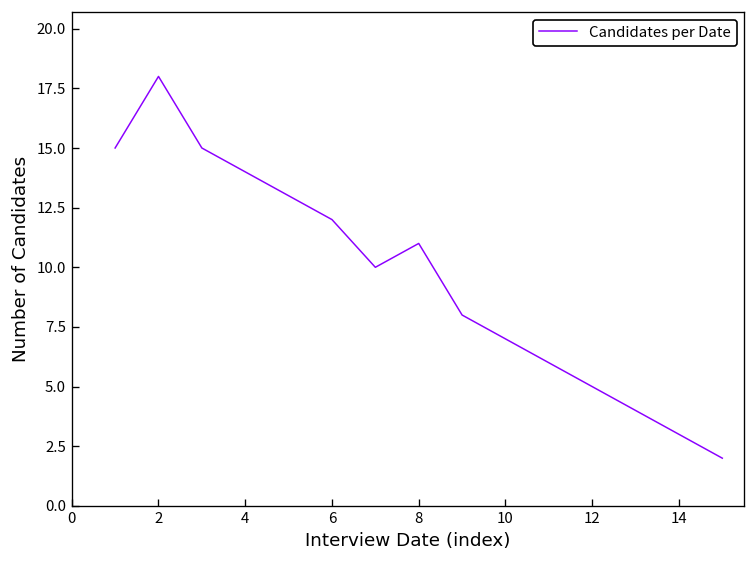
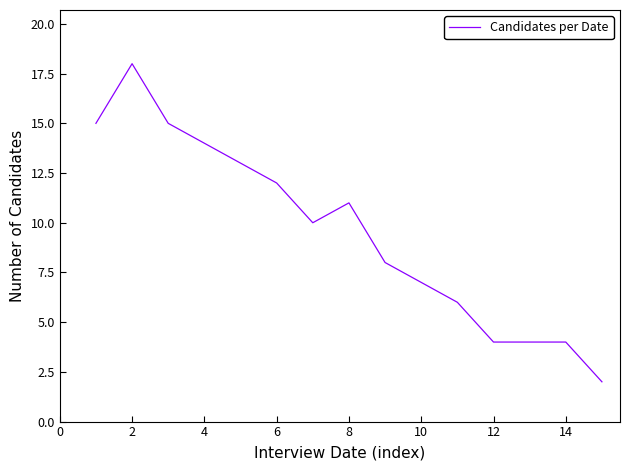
  {
    "2": 18,
    "4": 14,
    "6": 12,
    "8": 11,
    "10": 7,
-   "12": 5,
-   "14": 3
+   "12": 4,
+   "14": 4
  }
